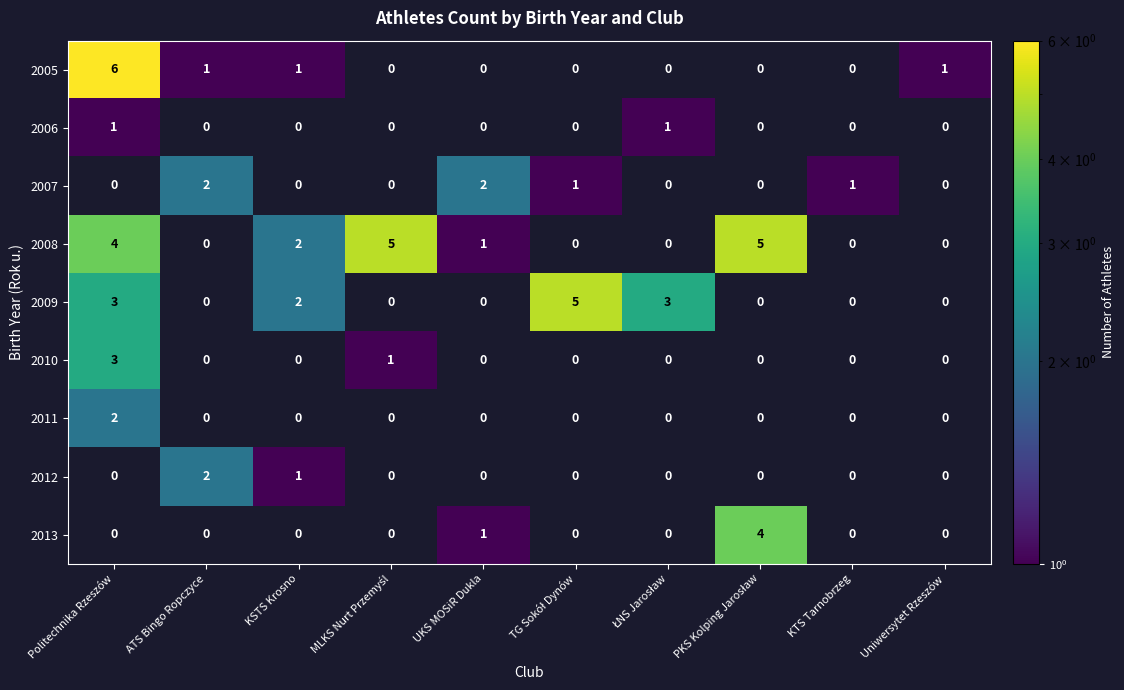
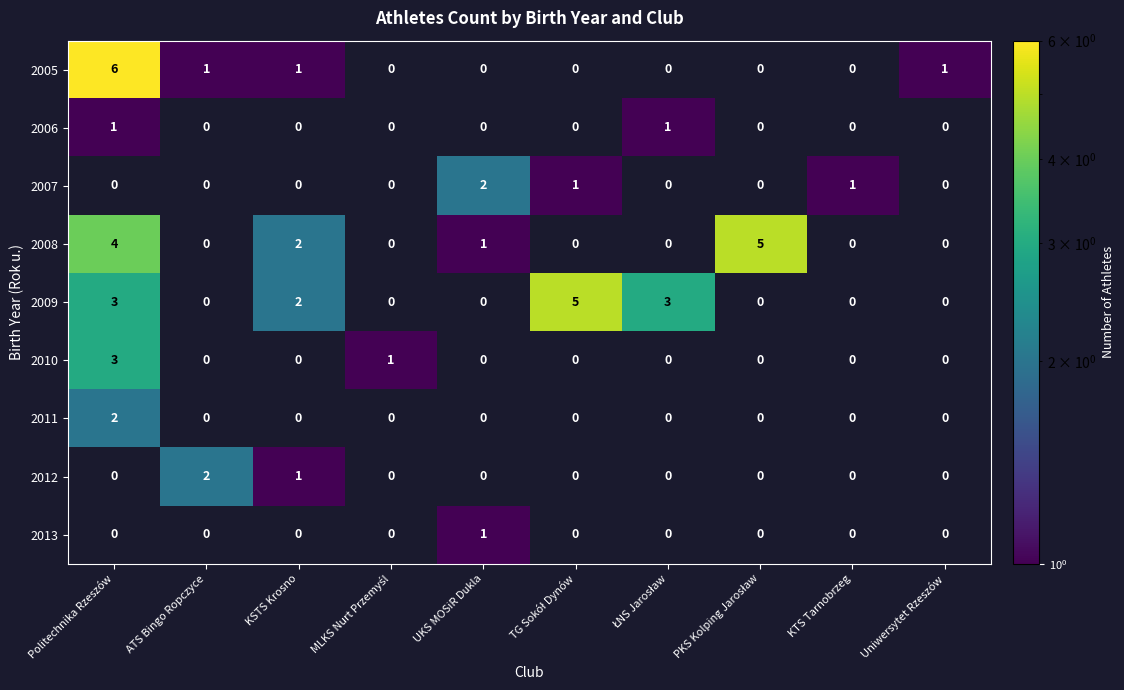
  {
    "2005": {
      "Politechnika Rzeszów": 6,
      "ATS Bingo Ropczyce": 1,
      "KSTS Krosno": 1,
      "MLKS Nurt Przemyśl": 0,
      "UKS MOSiR Dukla": 0,
      "TG Sokół Dynów": 0,
      "ŁNS Jarosław": 0,
      "PKS Kolping Jarosław": 0,
      "KTS Tarnobrzeg": 0,
      "Uniwersytet Rzeszów": 1
    },
    "2006": {
      "Politechnika Rzeszów": 1,
      "ATS Bingo Ropczyce": 0,
      "KSTS Krosno": 0,
      "MLKS Nurt Przemyśl": 0,
      "UKS MOSiR Dukla": 0,
      "TG Sokół Dynów": 0,
      "ŁNS Jarosław": 1,
      "PKS Kolping Jarosław": 0,
      "KTS Tarnobrzeg": 0,
      "Uniwersytet Rzeszów": 0
    },
    "2007": {
      "Politechnika Rzeszów": 0,
-     "ATS Bingo Ropczyce": 2,
+     "ATS Bingo Ropczyce": 0,
      "KSTS Krosno": 0,
      "MLKS Nurt Przemyśl": 0,
      "UKS MOSiR Dukla": 2,
      "TG Sokół Dynów": 1,
      "ŁNS Jarosław": 0,
      "PKS Kolping Jarosław": 0,
      "KTS Tarnobrzeg": 1,
      "Uniwersytet Rzeszów": 0
    },
    "2008": {
      "Politechnika Rzeszów": 4,
      "ATS Bingo Ropczyce": 0,
      "KSTS Krosno": 2,
-     "MLKS Nurt Przemyśl": 5,
+     "MLKS Nurt Przemyśl": 0,
      "UKS MOSiR Dukla": 1,
      "TG Sokół Dynów": 0,
      "ŁNS Jarosław": 0,
      "PKS Kolping Jarosław": 5,
      "KTS Tarnobrzeg": 0,
      "Uniwersytet Rzeszów": 0
    },
    "2009": {
      "Politechnika Rzeszów": 3,
      "ATS Bingo Ropczyce": 0,
      "KSTS Krosno": 2,
      "MLKS Nurt Przemyśl": 0,
      "UKS MOSiR Dukla": 0,
      "TG Sokół Dynów": 5,
      "ŁNS Jarosław": 3,
      "PKS Kolping Jarosław": 0,
      "KTS Tarnobrzeg": 0,
      "Uniwersytet Rzeszów": 0
    },
    "2010": {
      "Politechnika Rzeszów": 3,
      "ATS Bingo Ropczyce": 0,
      "KSTS Krosno": 0,
      "MLKS Nurt Przemyśl": 1,
      "UKS MOSiR Dukla": 0,
      "TG Sokół Dynów": 0,
      "ŁNS Jarosław": 0,
      "PKS Kolping Jarosław": 0,
      "KTS Tarnobrzeg": 0,
      "Uniwersytet Rzeszów": 0
    },
    "2011": {
      "Politechnika Rzeszów": 2,
      "ATS Bingo Ropczyce": 0,
      "KSTS Krosno": 0,
      "MLKS Nurt Przemyśl": 0,
      "UKS MOSiR Dukla": 0,
      "TG Sokół Dynów": 0,
      "ŁNS Jarosław": 0,
      "PKS Kolping Jarosław": 0,
      "KTS Tarnobrzeg": 0,
      "Uniwersytet Rzeszów": 0
    },
    "2012": {
      "Politechnika Rzeszów": 0,
      "ATS Bingo Ropczyce": 2,
      "KSTS Krosno": 1,
      "MLKS Nurt Przemyśl": 0,
      "UKS MOSiR Dukla": 0,
      "TG Sokół Dynów": 0,
      "ŁNS Jarosław": 0,
      "PKS Kolping Jarosław": 0,
      "KTS Tarnobrzeg": 0,
      "Uniwersytet Rzeszów": 0
    },
    "2013": {
      "Politechnika Rzeszów": 0,
      "ATS Bingo Ropczyce": 0,
      "KSTS Krosno": 0,
      "MLKS Nurt Przemyśl": 0,
      "UKS MOSiR Dukla": 1,
      "TG Sokół Dynów": 0,
      "ŁNS Jarosław": 0,
-     "PKS Kolping Jarosław": 4,
+     "PKS Kolping Jarosław": 0,
      "KTS Tarnobrzeg": 0,
      "Uniwersytet Rzeszów": 0
    }
  }
